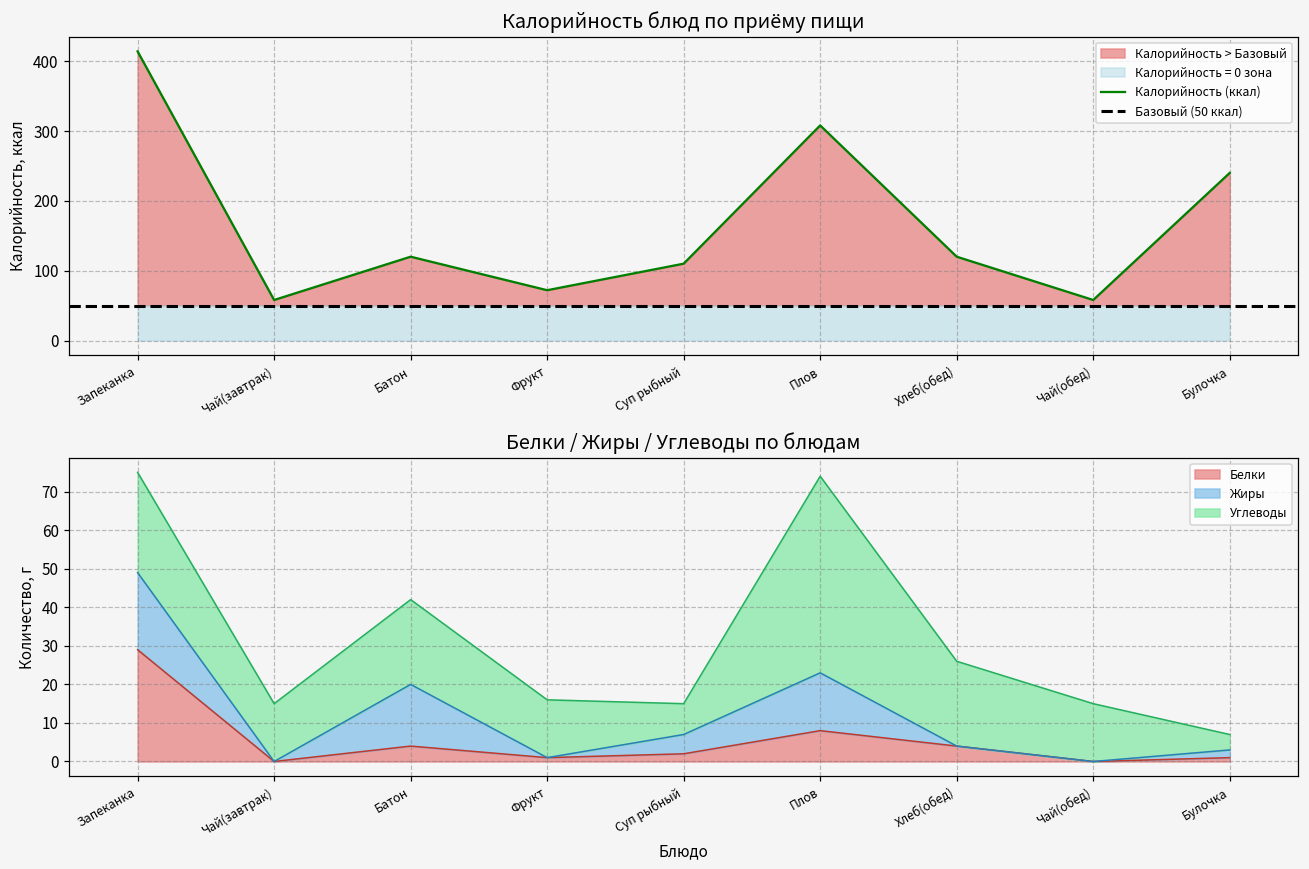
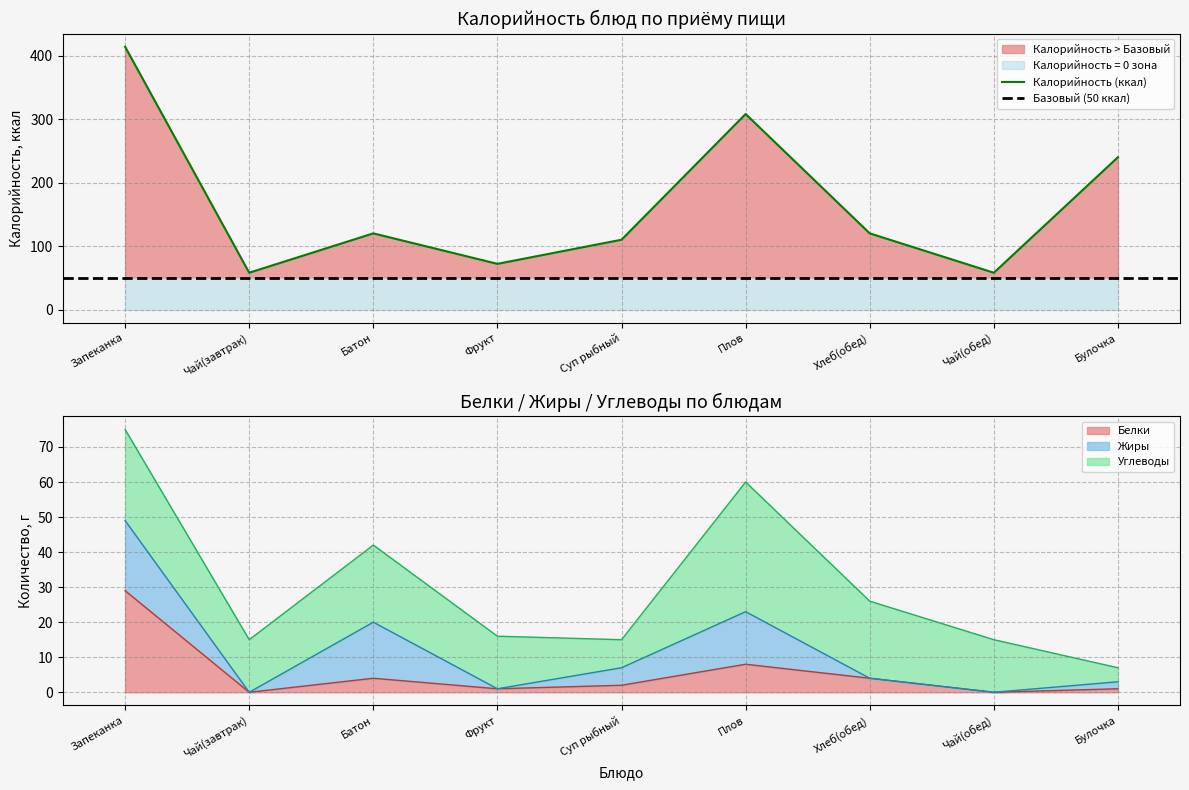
  {
    "Калорийность блюд по приёму пищи": {
      "Калорийность > Базовый": {
        "Запеканка": 410,
        "Чай(завтрак)": 60,
        "Батон": 120,
        "Фрукт": 70,
        "Суп рыбный": 110,
        "Плов": 310,
        "Хлеб(обед)": 120,
        "Чай(обед)": 60,
        "Булочка": 240
      },
      "Калорийность = 0 зона": {
        "Запеканка": 50,
        "Чай(завтрак)": 50,
        "Батон": 50,
        "Фрукт": 50,
        "Суп рыбный": 50,
        "Плов": 50,
        "Хлеб(обед)": 50,
        "Чай(обед)": 50,
        "Булочка": 50
      }
    },
    "Белки / Жиры / Углеводы по блюдам": {
      "Белки": {
        "Запеканка": 29,
        "Батон": 4,
        "Суп рыбный": 2,
        "Плов": 8,
        "Булочка": 1
      },
      "Жиры": {
        "Запеканка": 20,
        "Батон": 16,
        "Суп рыбный": 5,
        "Плов": 15,
        "Булочка": 2
      },
      "Углеводы": {
        "Запеканка": 26,
        "Чай(завтрак)": 15,
        "Батон": 22,
        "Фрукт": 15,
        "Суп рыбный": 8,
-       "Плов": 51,
+       "Плов": 37,
        "Хлеб(обед)": 22,
        "Чай(обед)": 15,
        "Булочка": 4
      }
    }
  }
